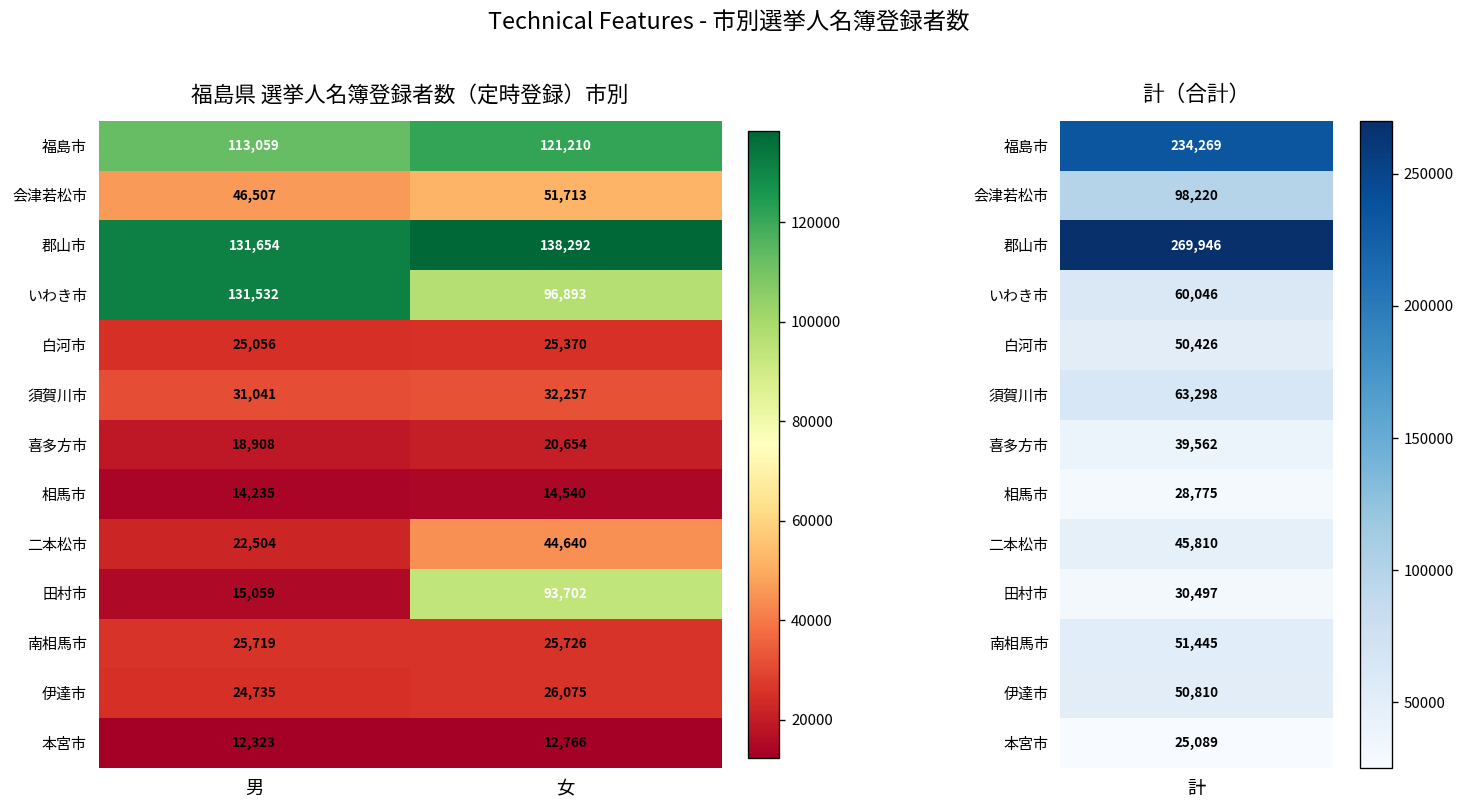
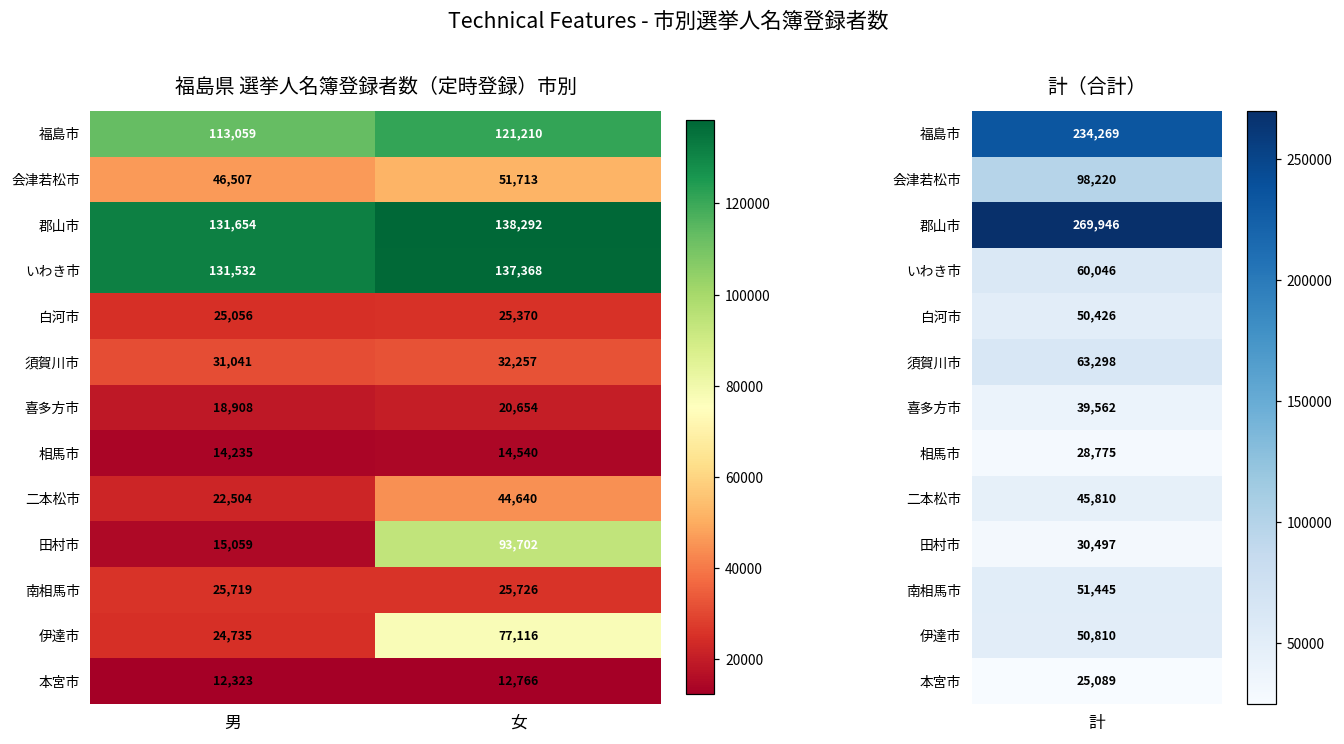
  {
    "福島県 選挙人名簿登録者数（定時登録）市別": {
      "福島市": {
        "男": "113,059",
        "女": "121,210"
      },
      "会津若松市": {
        "男": "46,507",
        "女": "51,713"
      },
      "郡山市": {
        "男": "131,654",
        "女": "138,292"
      },
      "いわき市": {
        "男": "131,532",
-       "女": "96,893"
+       "女": "137,368"
      },
      "白河市": {
        "男": "25,056",
        "女": "25,370"
      },
      "須賀川市": {
        "男": "31,041",
        "女": "32,257"
      },
      "喜多方市": {
        "男": "18,908",
        "女": "20,654"
      },
      "相馬市": {
        "男": "14,235",
        "女": "14,540"
      },
      "二本松市": {
        "男": "22,504",
        "女": "44,640"
      },
      "田村市": {
        "男": "15,059",
        "女": "93,702"
      },
      "南相馬市": {
        "男": "25,719",
        "女": "25,726"
      },
      "伊達市": {
        "男": "24,735",
-       "女": "26,075"
+       "女": "77,116"
      },
      "本宮市": {
        "男": "12,323",
        "女": "12,766"
      }
    },
    "計（合計）": {
      "福島市": {
        "計": "234,269"
      },
      "会津若松市": {
        "計": "98,220"
      },
      "郡山市": {
        "計": "269,946"
      },
      "いわき市": {
        "計": "60,046"
      },
      "白河市": {
        "計": "50,426"
      },
      "須賀川市": {
        "計": "63,298"
      },
      "喜多方市": {
        "計": "39,562"
      },
      "相馬市": {
        "計": "28,775"
      },
      "二本松市": {
        "計": "45,810"
      },
      "田村市": {
        "計": "30,497"
      },
      "南相馬市": {
        "計": "51,445"
      },
      "伊達市": {
        "計": "50,810"
      },
      "本宮市": {
        "計": "25,089"
      }
    }
  }
